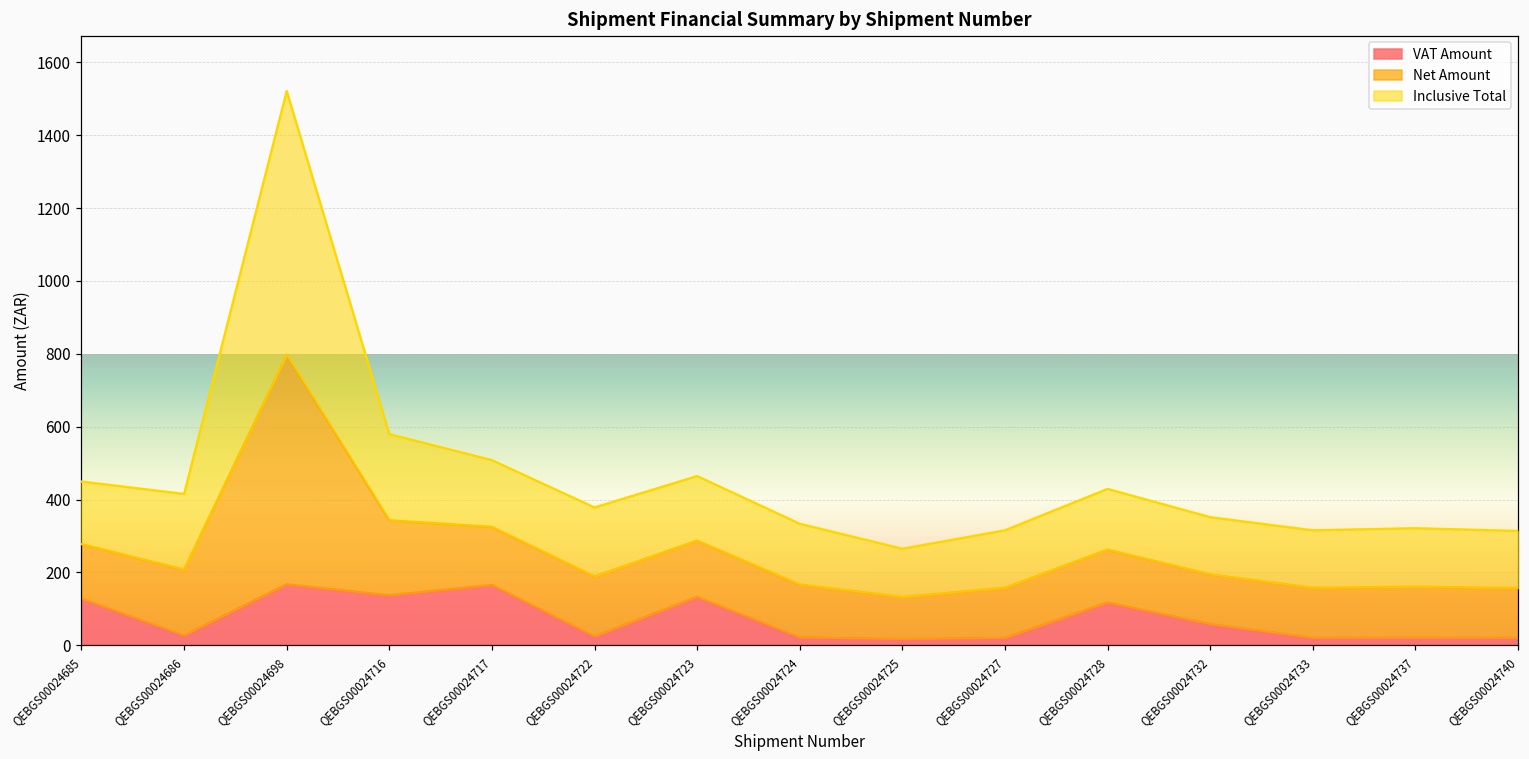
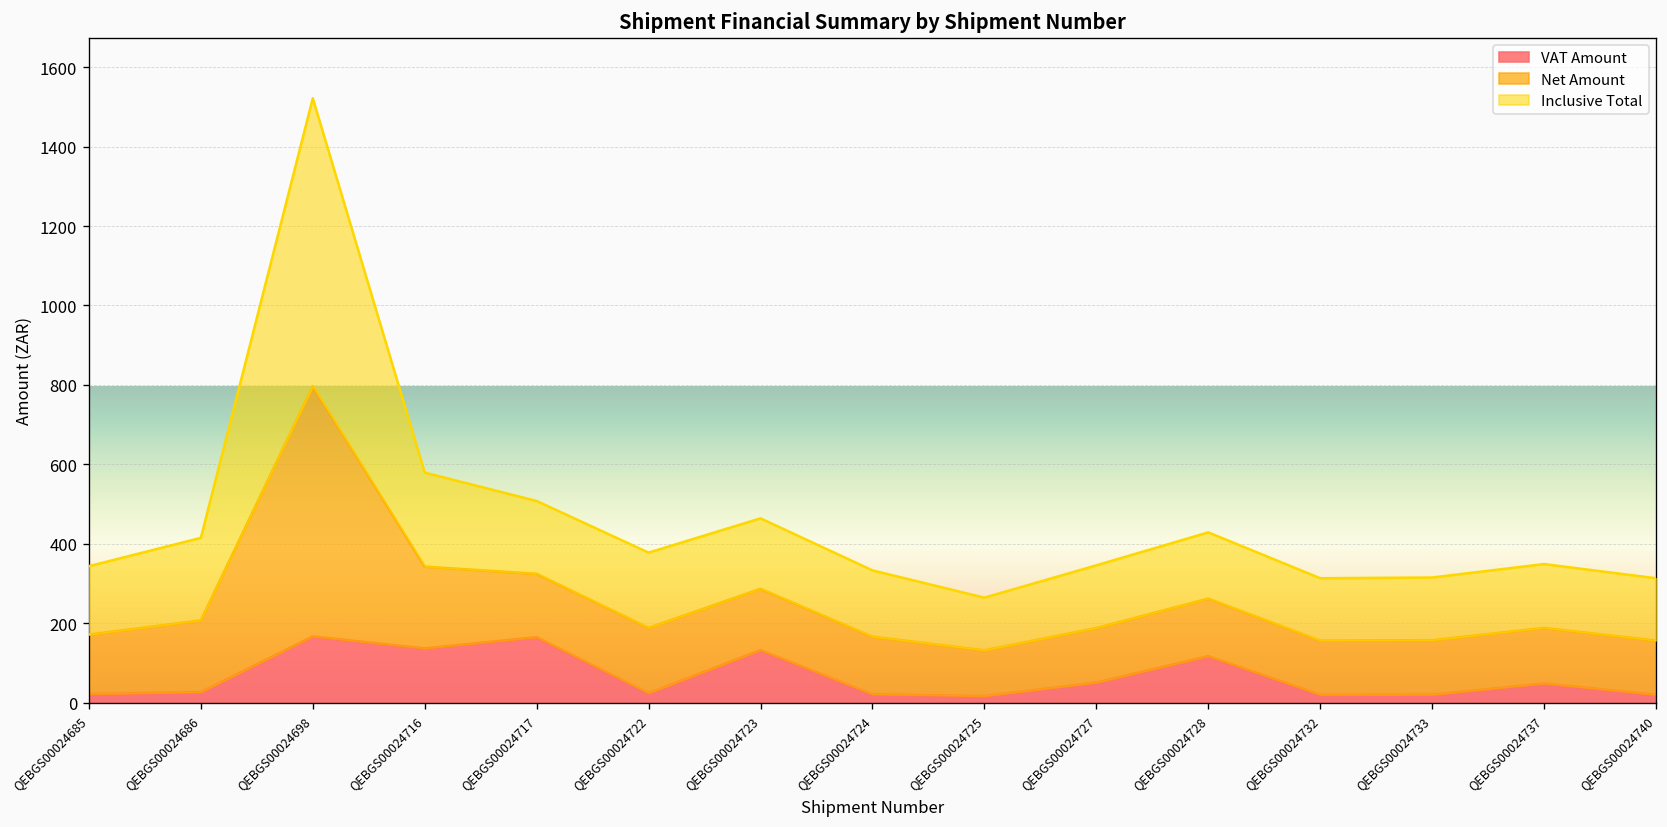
  {
    "VAT Amount": {
-     "QEBGS00024685": 130,
+     "QEBGS00024685": 20,
      "QEBGS00024686": 30,
      "QEBGS00024698": 170,
      "QEBGS00024716": 140,
      "QEBGS00024717": 170,
      "QEBGS00024722": 20,
      "QEBGS00024723": 130,
      "QEBGS00024724": 20,
      "QEBGS00024725": 20,
-     "QEBGS00024727": 20,
+     "QEBGS00024727": 50,
      "QEBGS00024728": 120,
-     "QEBGS00024732": 60,
+     "QEBGS00024732": 20,
      "QEBGS00024733": 20,
-     "QEBGS00024737": 20,
+     "QEBGS00024737": 50,
      "QEBGS00024740": 20
    }
  }
